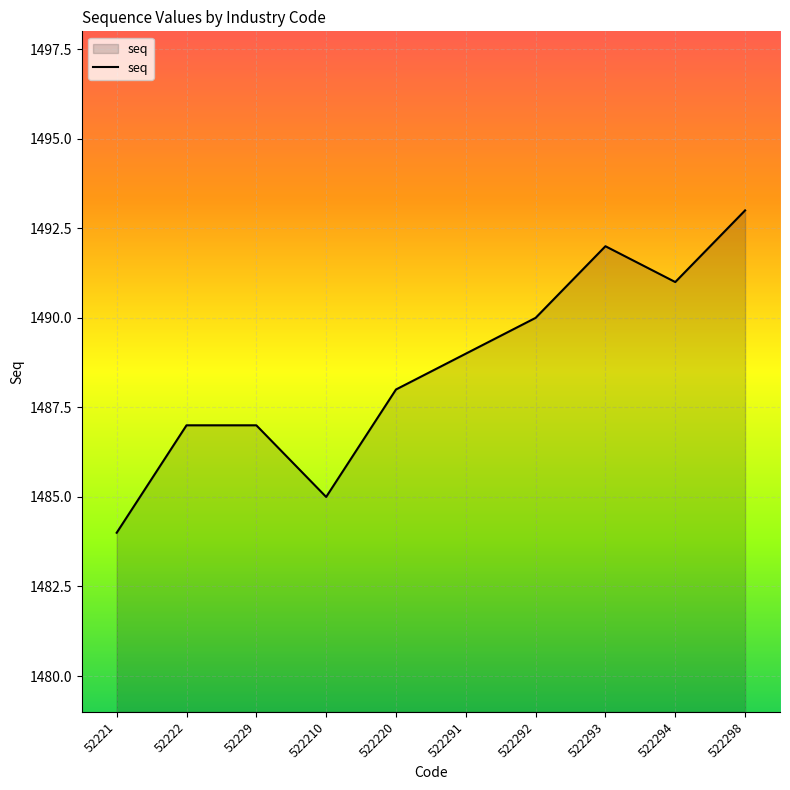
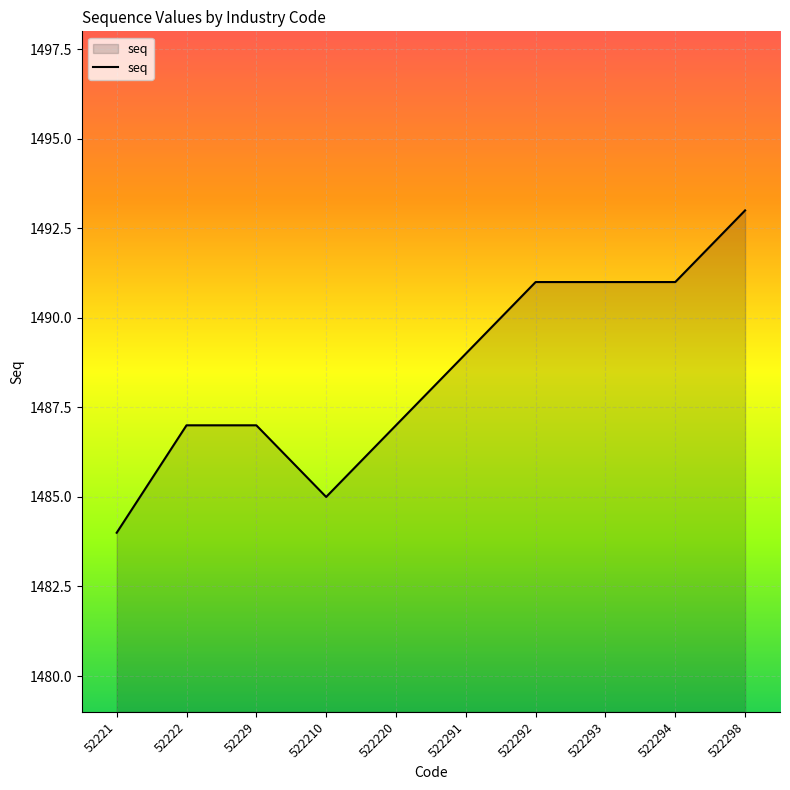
  {
    "52221": 1484,
    "52222": 1487,
    "52229": 1487,
    "522210": 1485,
-   "522220": 1488,
+   "522220": 1487,
    "522291": 1489,
-   "522292": 1490,
-   "522293": 1492,
+   "522292": 1491,
+   "522293": 1491,
    "522294": 1491,
    "522298": 1493
  }
